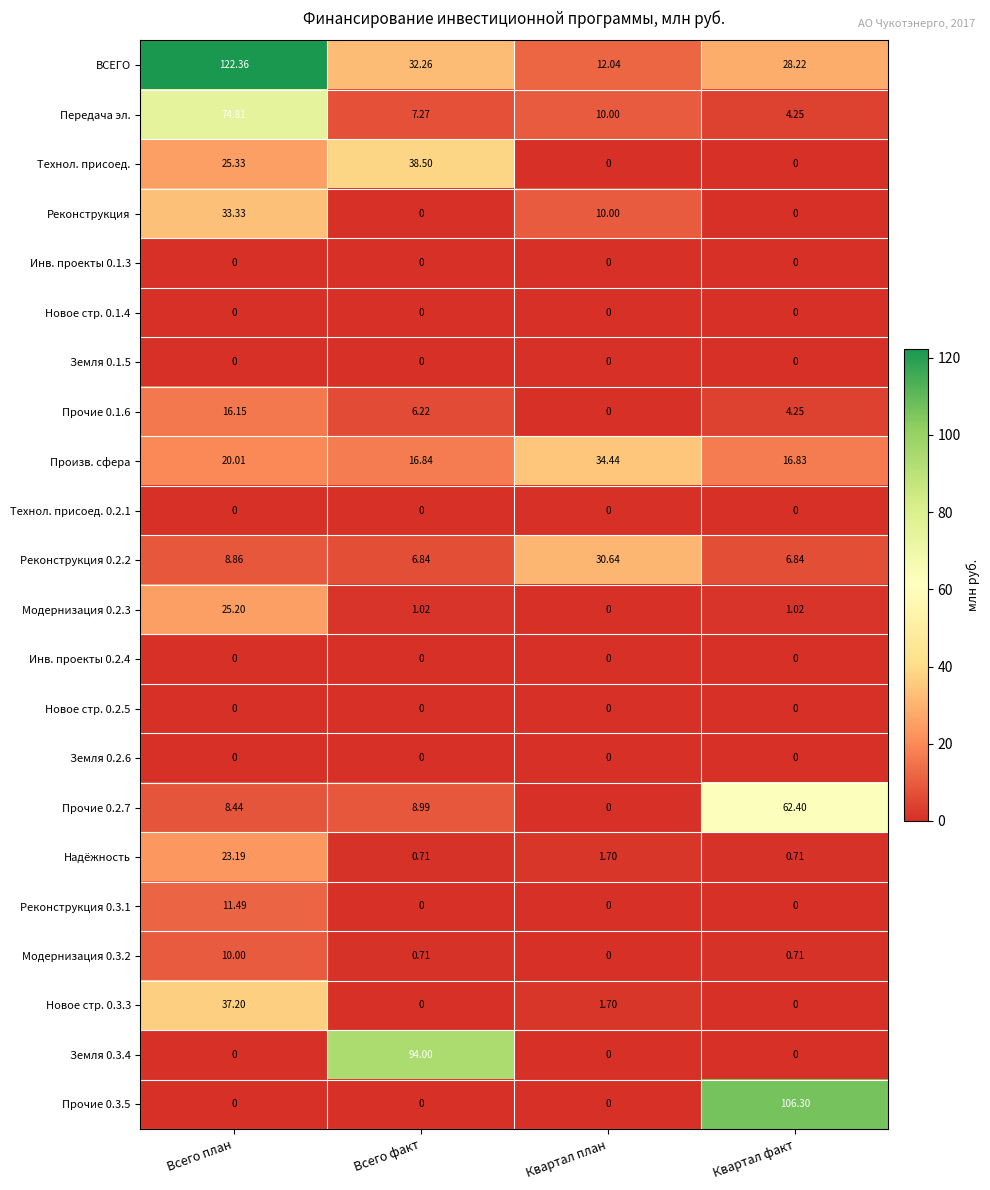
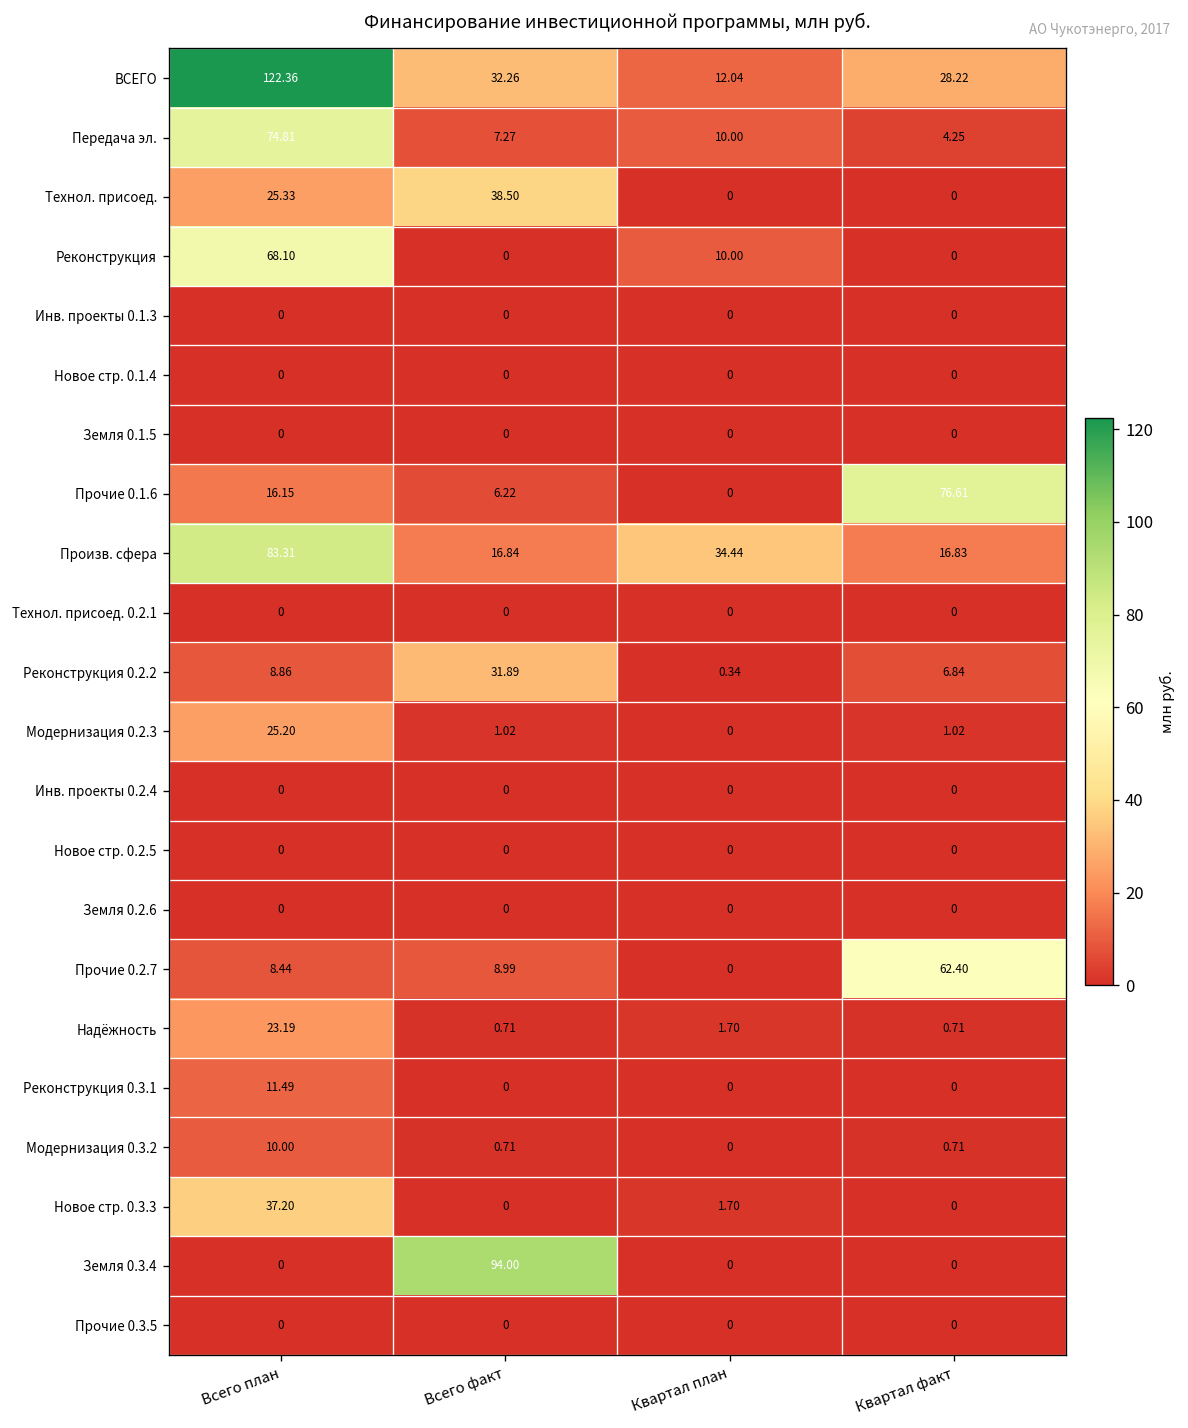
  {
    "ВСЕГО": {
      "Всего план": 122.36,
      "Всего факт": 32.26,
      "Квартал план": 12.04,
      "Квартал факт": 28.22
    },
    "Передача эл.": {
      "Всего план": 74.81,
      "Всего факт": 7.27,
      "Квартал план": 10.00,
      "Квартал факт": 4.25
    },
    "Технол. присоед.": {
      "Всего план": 25.33,
      "Всего факт": 38.50,
      "Квартал план": 0,
      "Квартал факт": 0
    },
    "Реконструкция": {
-     "Всего план": 33.33,
+     "Всего план": 68.10,
      "Всего факт": 0,
      "Квартал план": 10.00,
      "Квартал факт": 0
    },
    "Инв. проекты 0.1.3": {
      "Всего план": 0,
      "Всего факт": 0,
      "Квартал план": 0,
      "Квартал факт": 0
    },
    "Новое стр. 0.1.4": {
      "Всего план": 0,
      "Всего факт": 0,
      "Квартал план": 0,
      "Квартал факт": 0
    },
    "Земля 0.1.5": {
      "Всего план": 0,
      "Всего факт": 0,
      "Квартал план": 0,
      "Квартал факт": 0
    },
    "Прочие 0.1.6": {
      "Всего план": 16.15,
      "Всего факт": 6.22,
      "Квартал план": 0,
-     "Квартал факт": 4.25
+     "Квартал факт": 76.61
    },
    "Произв. сфера": {
-     "Всего план": 20.01,
+     "Всего план": 83.31,
      "Всего факт": 16.84,
      "Квартал план": 34.44,
      "Квартал факт": 16.83
    },
    "Технол. присоед. 0.2.1": {
      "Всего план": 0,
      "Всего факт": 0,
      "Квартал план": 0,
      "Квартал факт": 0
    },
    "Реконструкция 0.2.2": {
      "Всего план": 8.86,
-     "Всего факт": 6.84,
-     "Квартал план": 30.64,
+     "Всего факт": 31.89,
+     "Квартал план": 0.34,
      "Квартал факт": 6.84
    },
    "Модернизация 0.2.3": {
      "Всего план": 25.20,
      "Всего факт": 1.02,
      "Квартал план": 0,
      "Квартал факт": 1.02
    },
    "Инв. проекты 0.2.4": {
      "Всего план": 0,
      "Всего факт": 0,
      "Квартал план": 0,
      "Квартал факт": 0
    },
    "Новое стр. 0.2.5": {
      "Всего план": 0,
      "Всего факт": 0,
      "Квартал план": 0,
      "Квартал факт": 0
    },
    "Земля 0.2.6": {
      "Всего план": 0,
      "Всего факт": 0,
      "Квартал план": 0,
      "Квартал факт": 0
    },
    "Прочие 0.2.7": {
      "Всего план": 8.44,
      "Всего факт": 8.99,
      "Квартал план": 0,
      "Квартал факт": 62.40
    },
    "Надёжность": {
      "Всего план": 23.19,
      "Всего факт": 0.71,
      "Квартал план": 1.70,
      "Квартал факт": 0.71
    },
    "Реконструкция 0.3.1": {
      "Всего план": 11.49,
      "Всего факт": 0,
      "Квартал план": 0,
      "Квартал факт": 0
    },
    "Модернизация 0.3.2": {
      "Всего план": 10.00,
      "Всего факт": 0.71,
      "Квартал план": 0,
      "Квартал факт": 0.71
    },
    "Новое стр. 0.3.3": {
      "Всего план": 37.20,
      "Всего факт": 0,
      "Квартал план": 1.70,
      "Квартал факт": 0
    },
    "Земля 0.3.4": {
      "Всего план": 0,
      "Всего факт": 94.00,
      "Квартал план": 0,
      "Квартал факт": 0
    },
    "Прочие 0.3.5": {
      "Всего план": 0,
      "Всего факт": 0,
      "Квартал план": 0,
-     "Квартал факт": 106.30
+     "Квартал факт": 0
    }
  }
